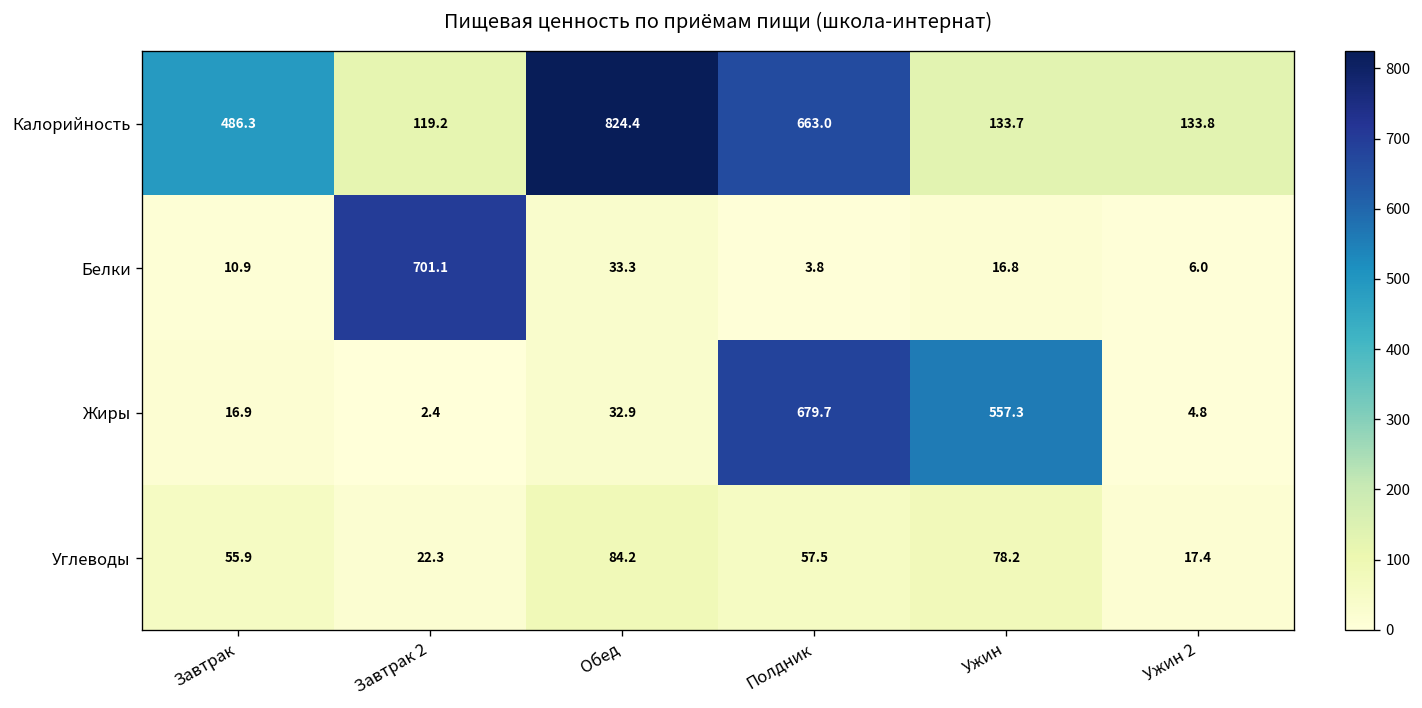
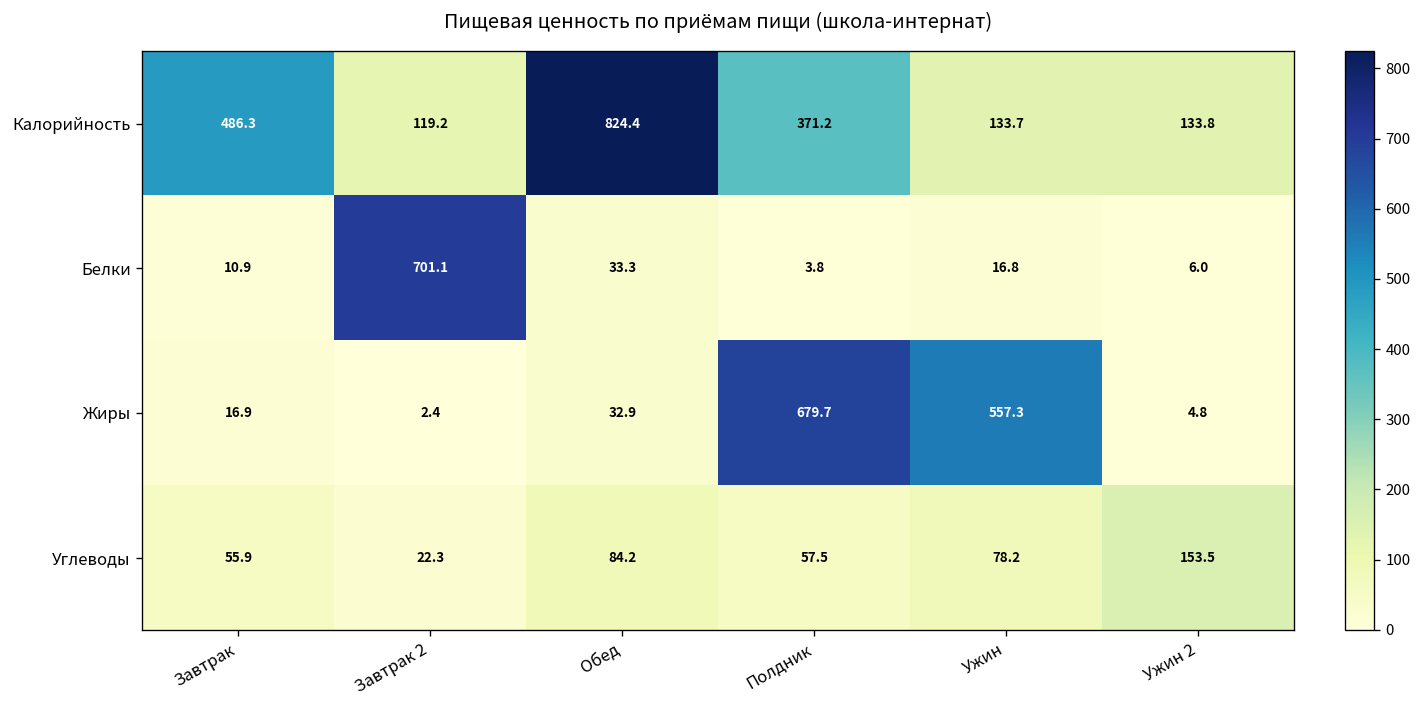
  {
    "Калорийность": {
      "Завтрак": 486.3,
      "Завтрак 2": 119.2,
      "Обед": 824.4,
-     "Полдник": 663.0,
+     "Полдник": 371.2,
      "Ужин": 133.7,
      "Ужин 2": 133.8
    },
    "Белки": {
      "Завтрак": 10.9,
      "Завтрак 2": 701.1,
      "Обед": 33.3,
      "Полдник": 3.8,
      "Ужин": 16.8,
      "Ужин 2": 6.0
    },
    "Жиры": {
      "Завтрак": 16.9,
      "Завтрак 2": 2.4,
      "Обед": 32.9,
      "Полдник": 679.7,
      "Ужин": 557.3,
      "Ужин 2": 4.8
    },
    "Углеводы": {
      "Завтрак": 55.9,
      "Завтрак 2": 22.3,
      "Обед": 84.2,
      "Полдник": 57.5,
      "Ужин": 78.2,
-     "Ужин 2": 17.4
+     "Ужин 2": 153.5
    }
  }
